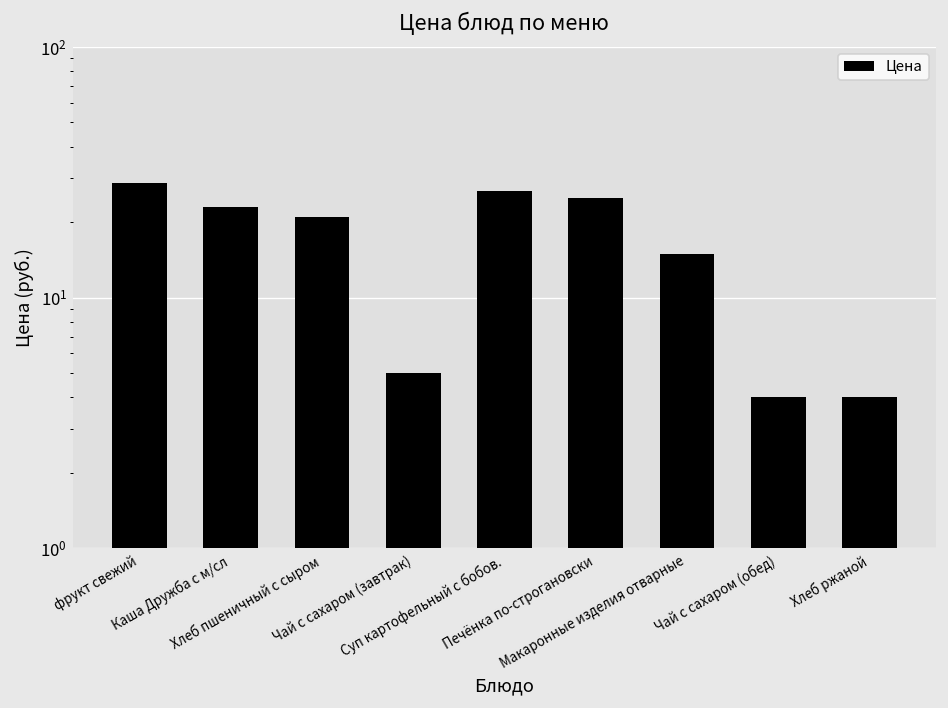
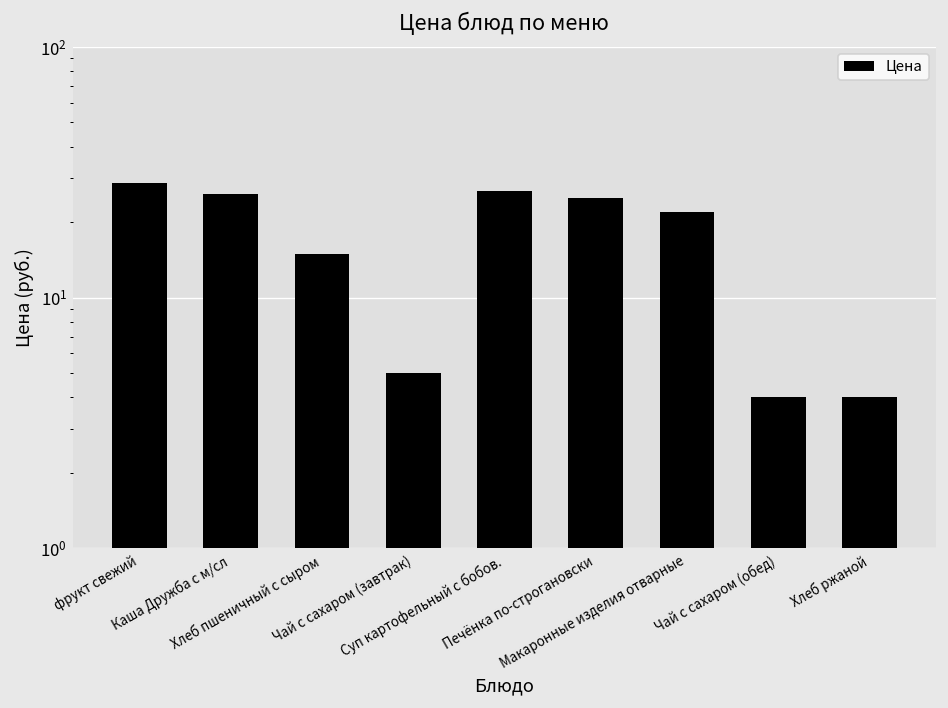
  {
    "фрукт свежий": 29,
-   "Каша Дружба с м/сл": 23,
-   "Хлеб пшеничный с сыром": 21,
+   "Каша Дружба с м/сл": 26,
+   "Хлеб пшеничный с сыром": 15,
    "Чай с сахаром (завтрак)": 5,
    "Суп картофельный с бобов.": 27,
    "Печёнка по-строгановски": 25,
-   "Макаронные изделия отварные": 15,
+   "Макаронные изделия отварные": 22,
    "Чай с сахаром (обед)": 4,
    "Хлеб ржаной": 4
  }
